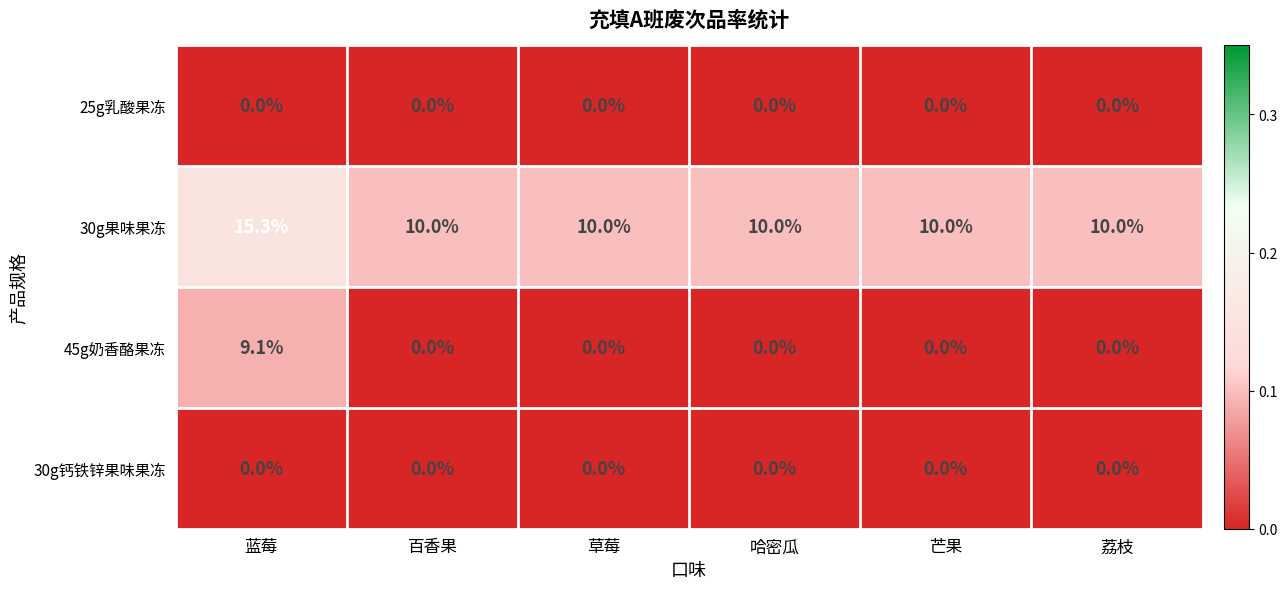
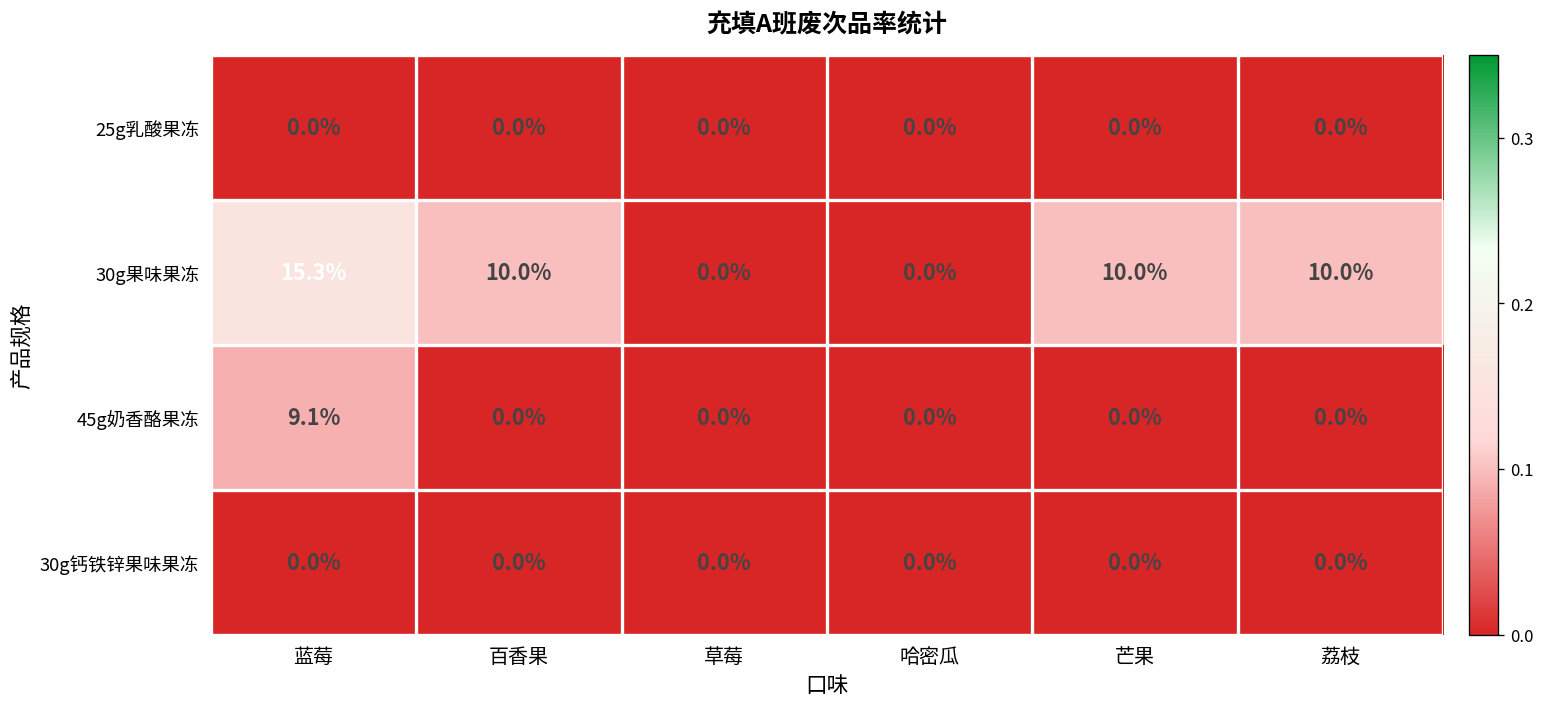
  {
    "25g乳酸果冻": {
      "蓝莓": "0.0%",
      "百香果": "0.0%",
      "草莓": "0.0%",
      "哈密瓜": "0.0%",
      "芒果": "0.0%",
      "荔枝": "0.0%"
    },
    "30g果味果冻": {
      "百香果": "10.0%",
-     "草莓": "10.0%",
-     "哈密瓜": "10.0%",
+     "草莓": "0.0%",
+     "哈密瓜": "0.0%",
      "芒果": "10.0%",
      "荔枝": "10.0%"
    },
    "45g奶香酪果冻": {
      "蓝莓": "9.1%",
      "百香果": "0.0%",
      "草莓": "0.0%",
      "哈密瓜": "0.0%",
      "芒果": "0.0%",
      "荔枝": "0.0%"
    },
    "30g钙铁锌果味果冻": {
      "蓝莓": "0.0%",
      "百香果": "0.0%",
      "草莓": "0.0%",
      "哈密瓜": "0.0%",
      "芒果": "0.0%",
      "荔枝": "0.0%"
    }
  }
